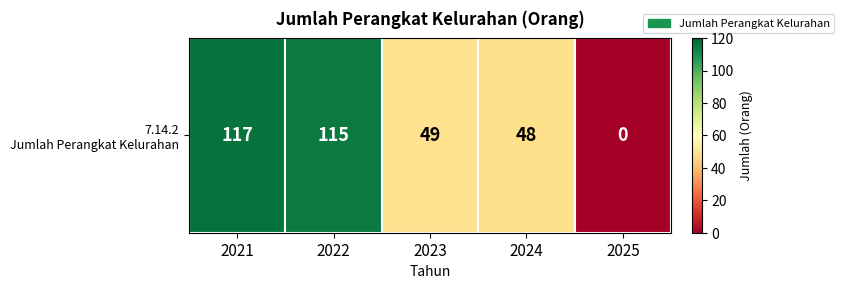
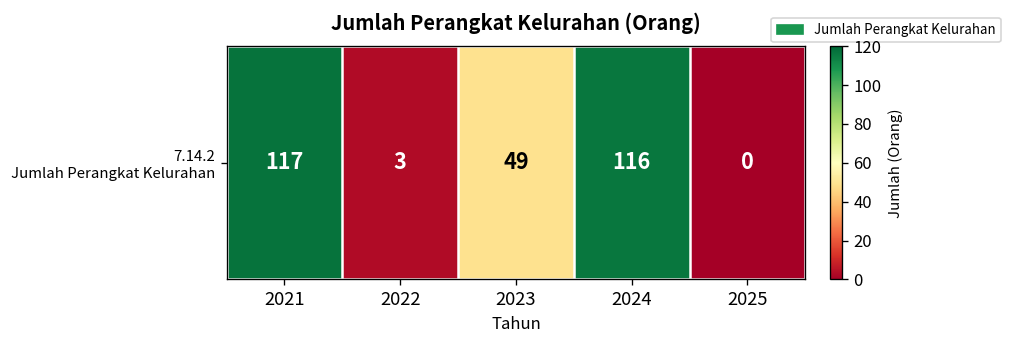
  {
    "7.14.2 Jumlah Perangkat Kelurahan": {
      "2021": 117,
-     "2022": 115,
+     "2022": 3,
      "2023": 49,
-     "2024": 48,
+     "2024": 116,
      "2025": 0
    }
  }
